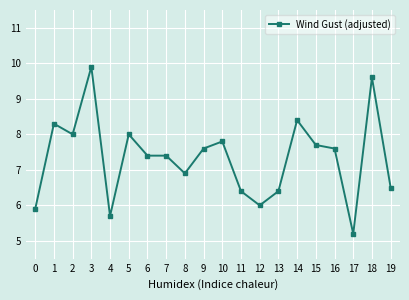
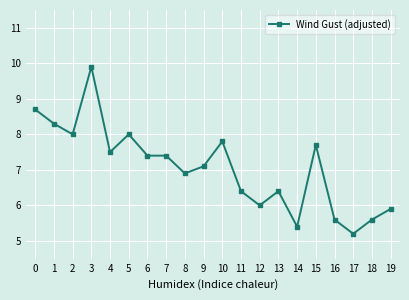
  {
-   "0": 5.9,
+   "0": 8.7,
    "1": 8.3,
    "2": 8.0,
    "3": 9.9,
-   "4": 5.7,
+   "4": 7.5,
    "5": 8.0,
    "6": 7.4,
    "7": 7.4,
    "8": 6.9,
-   "9": 7.6,
+   "9": 7.1,
    "10": 7.8,
    "11": 6.4,
    "12": 6.0,
    "13": 6.4,
-   "14": 8.4,
+   "14": 5.4,
    "15": 7.7,
-   "16": 7.6,
+   "16": 5.6,
    "17": 5.2,
-   "18": 9.6,
-   "19": 6.5
+   "18": 5.6,
+   "19": 5.9
  }
